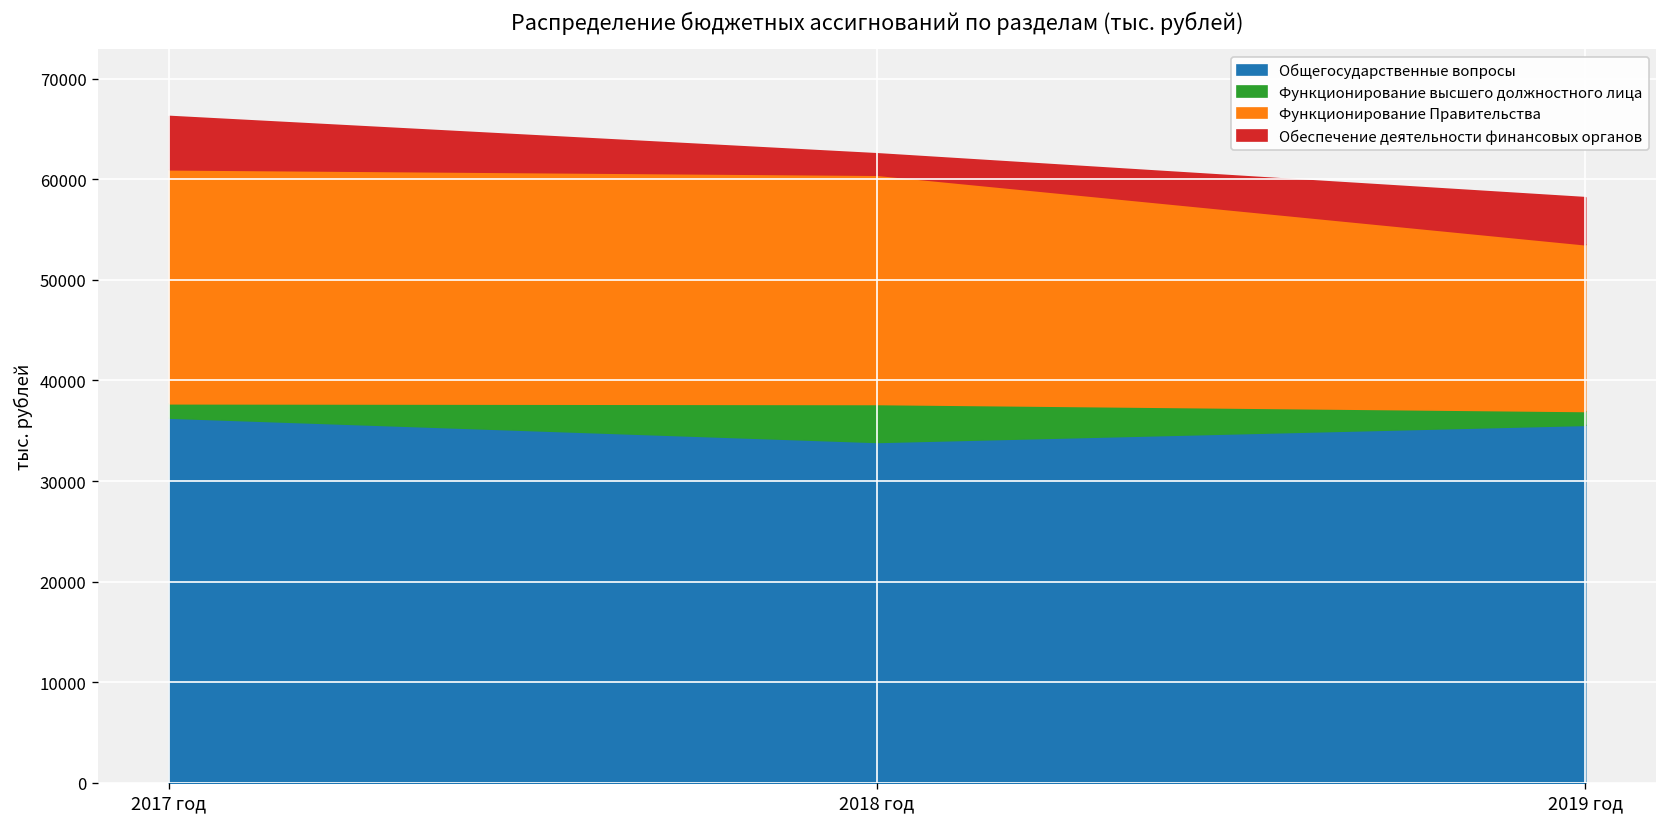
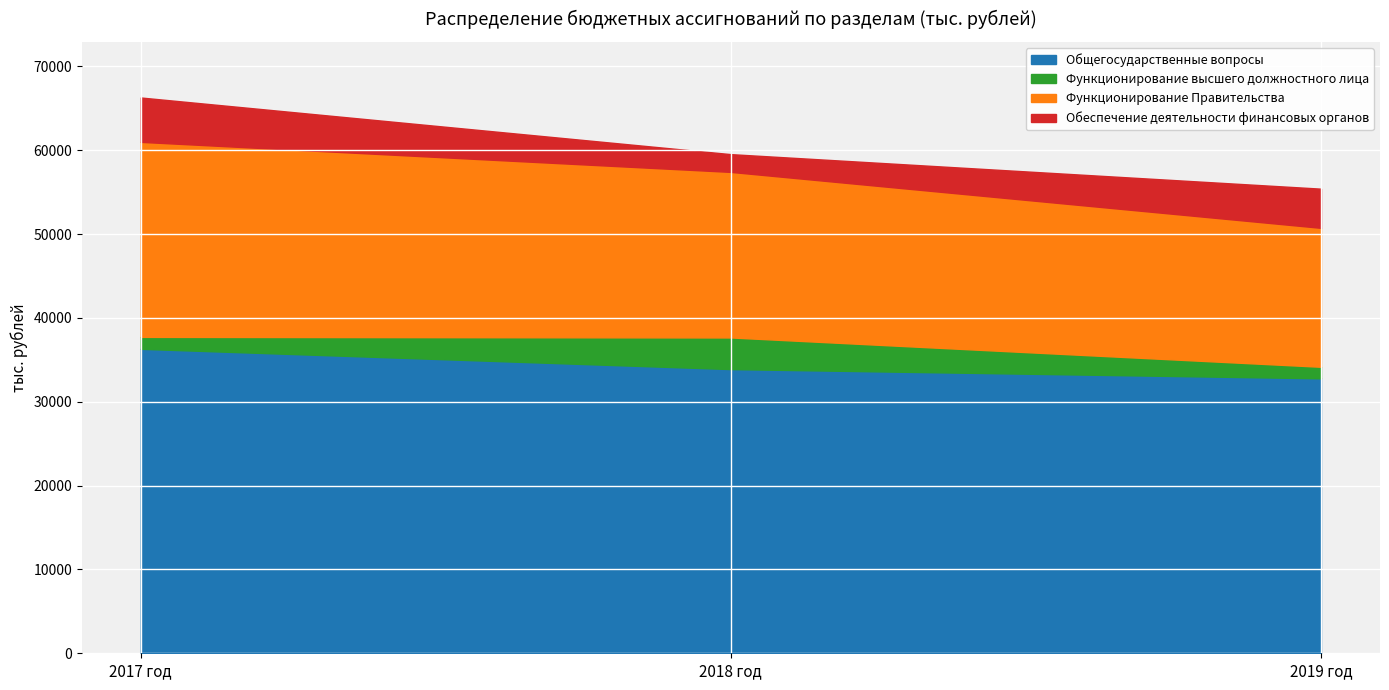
  {
    "Общегосударственные вопросы": {
-     "2019 год": 36000
+     "2019 год": 33000
    },
    "Функционирование Правительства": {
-     "2018 год": 23000
+     "2018 год": 20000
    },
    "Обеспечение деятельности финансовых органов": {
      "2017 год": 5000,
      "2018 год": 2000,
      "2019 год": 5000
    }
  }
